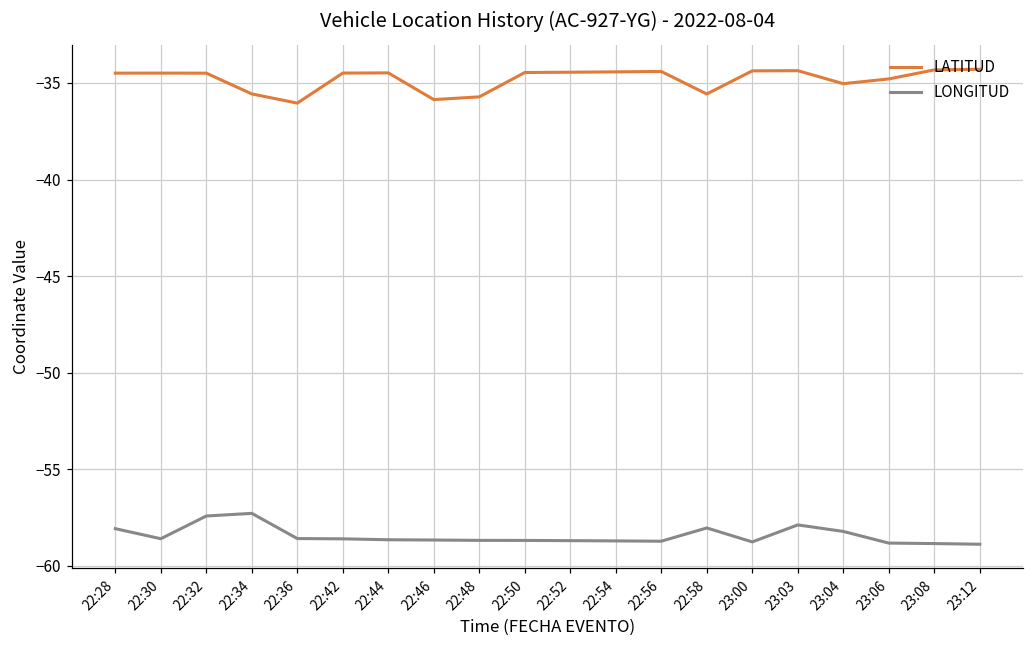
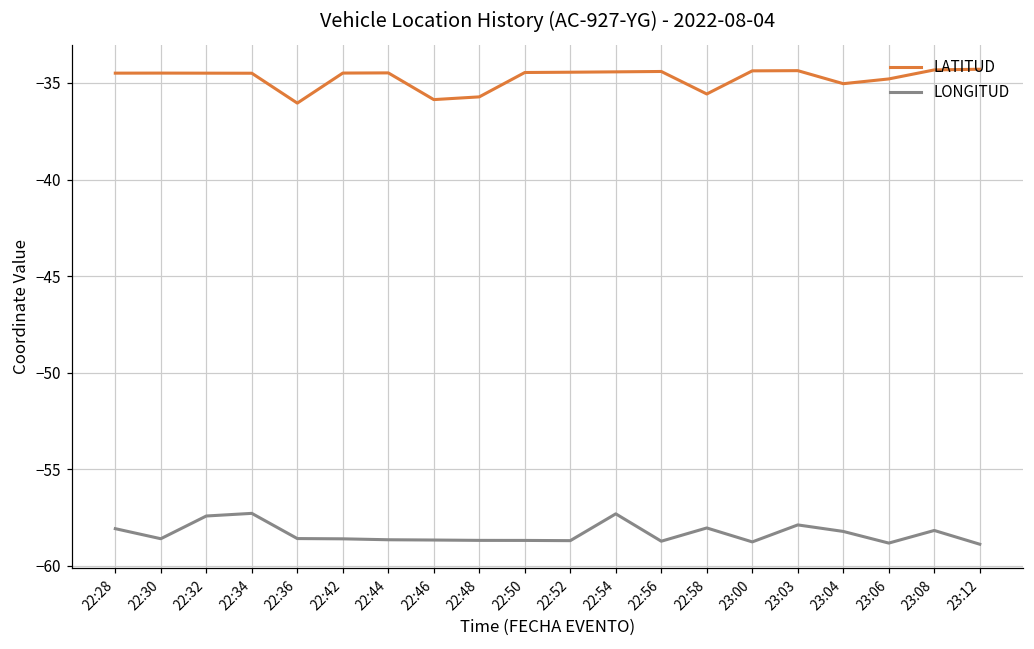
  {
    "LATITUD": {
      "22:28": -34.5,
      "22:30": -34.5,
      "22:32": -34.5,
-     "22:34": -35.6,
+     "22:34": -34.5,
      "22:36": -36.0,
      "22:42": -34.5,
      "22:44": -34.5,
      "22:46": -35.9,
      "22:48": -35.7,
      "22:50": -34.5,
      "22:52": -34.4,
      "22:54": -34.4,
      "22:56": -34.4,
      "22:58": -35.6,
      "23:00": -34.4,
      "23:03": -34.4,
      "23:04": -35.0,
      "23:06": -34.8,
      "23:08": -34.3,
      "23:12": -34.3
    },
    "LONGITUD": {
      "22:28": -58.1,
      "22:30": -58.6,
      "22:32": -57.4,
      "22:34": -57.3,
      "22:36": -58.6,
      "22:42": -58.6,
      "22:44": -58.7,
      "22:46": -58.7,
      "22:48": -58.7,
      "22:50": -58.7,
      "22:52": -58.7,
-     "22:54": -58.7,
+     "22:54": -57.3,
      "22:56": -58.7,
      "22:58": -58.0,
      "23:00": -58.8,
      "23:03": -57.9,
      "23:04": -58.2,
      "23:06": -58.8,
-     "23:08": -58.9,
+     "23:08": -58.2,
      "23:12": -58.9
    }
  }
